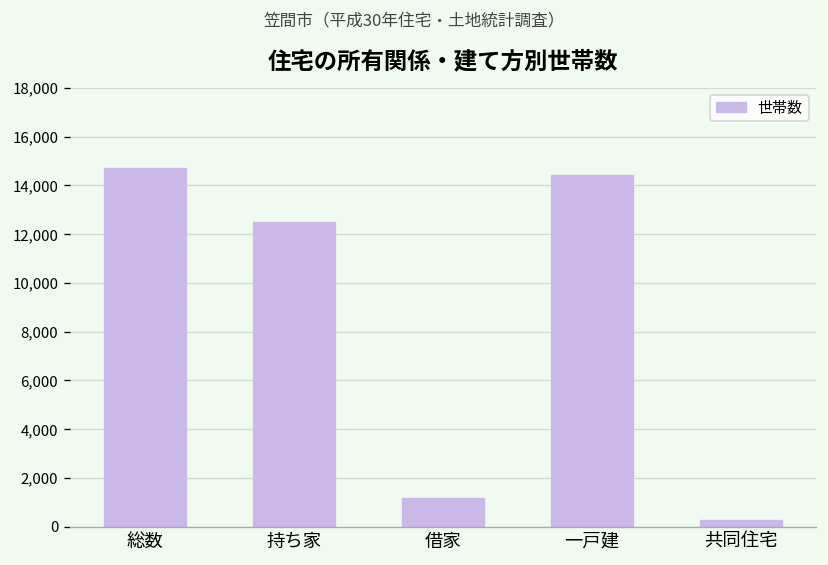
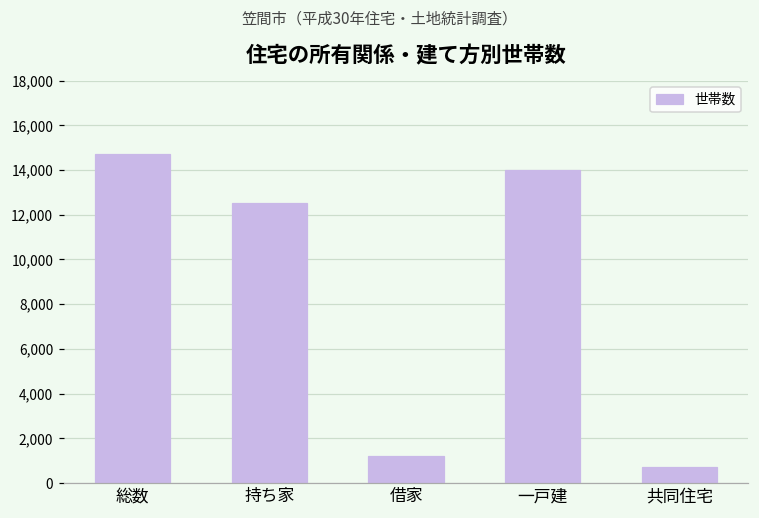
  {
    "総数": "14,700",
    "持ち家": "12,500",
    "借家": "1,200",
-   "一戸建": "14,400",
-   "共同住宅": "300"
+   "一戸建": "14,000",
+   "共同住宅": "700"
  }
